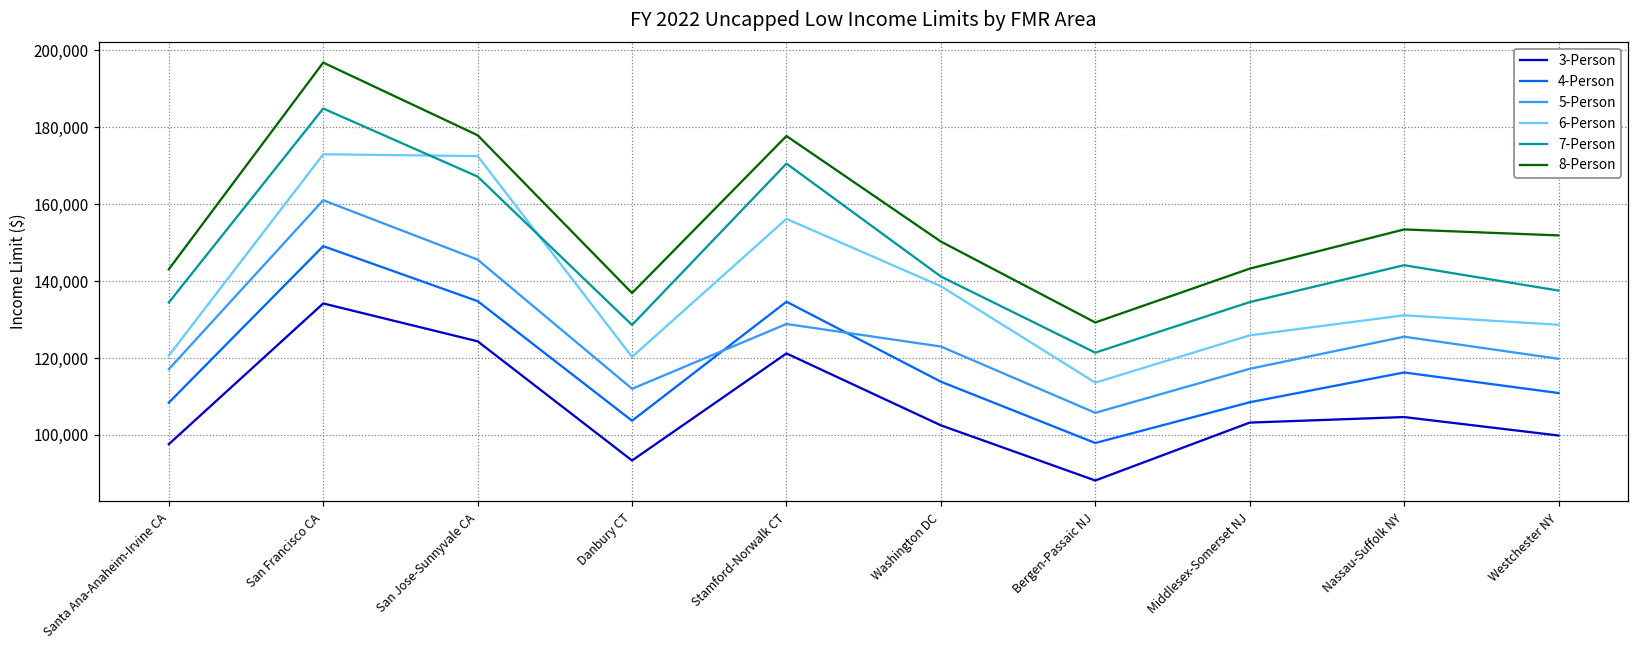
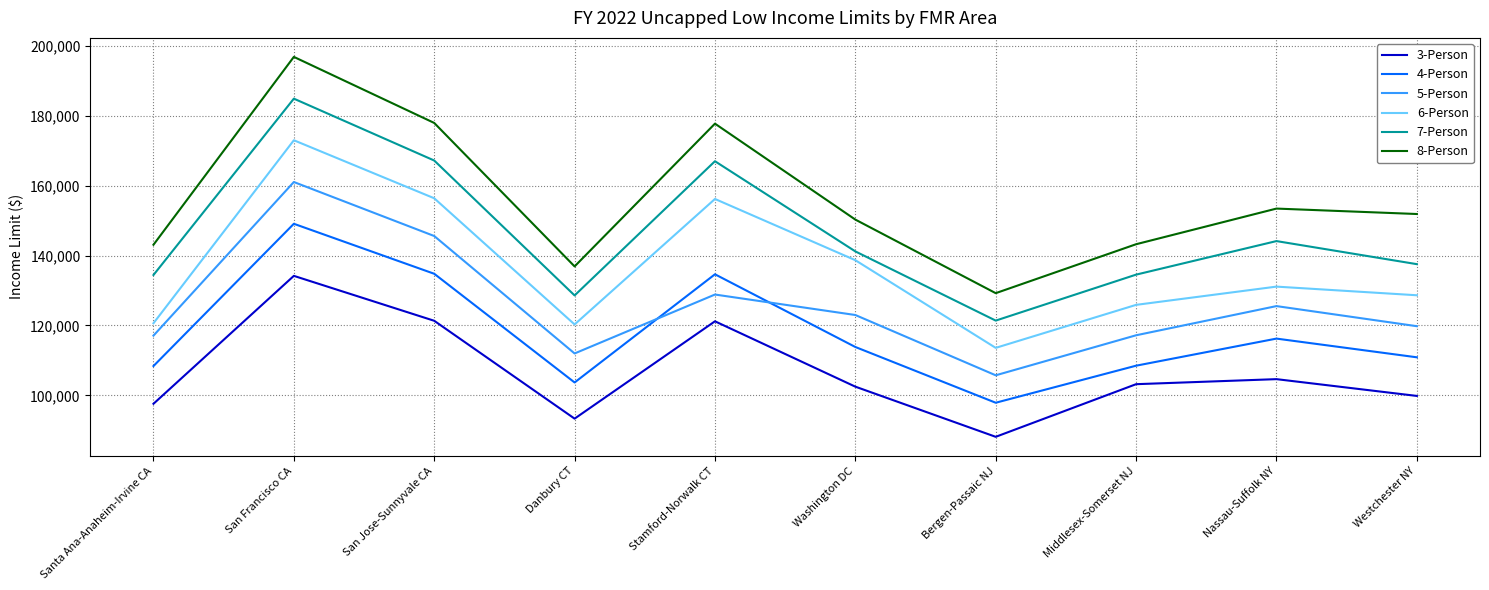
  {
    "3-Person": {
      "Santa Ana-Anaheim-Irvine CA": "98,000",
      "San Francisco CA": "134,000",
-     "San Jose-Sunnyvale CA": "124,000",
+     "San Jose-Sunnyvale CA": "121,000",
      "Danbury CT": "93,000",
      "Stamford-Norwalk CT": "121,000",
      "Washington DC": "103,000",
      "Bergen-Passaic NJ": "88,000",
      "Middlesex-Somerset NJ": "103,000",
      "Nassau-Suffolk NY": "105,000",
      "Westchester NY": "100,000"
    },
    "4-Person": {
      "Santa Ana-Anaheim-Irvine CA": "108,000",
      "San Francisco CA": "149,000",
      "San Jose-Sunnyvale CA": "135,000",
      "Danbury CT": "104,000",
      "Stamford-Norwalk CT": "135,000",
      "Washington DC": "114,000",
      "Bergen-Passaic NJ": "98,000",
      "Middlesex-Somerset NJ": "109,000",
      "Nassau-Suffolk NY": "116,000",
      "Westchester NY": "111,000"
    },
    "5-Person": {
      "Santa Ana-Anaheim-Irvine CA": "117,000",
      "San Francisco CA": "161,000",
      "San Jose-Sunnyvale CA": "146,000",
      "Danbury CT": "112,000",
      "Stamford-Norwalk CT": "129,000",
      "Washington DC": "123,000",
      "Bergen-Passaic NJ": "106,000",
      "Middlesex-Somerset NJ": "117,000",
      "Nassau-Suffolk NY": "126,000",
      "Westchester NY": "120,000"
    },
    "6-Person": {
      "Santa Ana-Anaheim-Irvine CA": "121,000",
      "San Francisco CA": "173,000",
-     "San Jose-Sunnyvale CA": "173,000",
+     "San Jose-Sunnyvale CA": "156,000",
      "Danbury CT": "120,000",
      "Stamford-Norwalk CT": "156,000",
      "Washington DC": "139,000",
      "Bergen-Passaic NJ": "114,000",
      "Middlesex-Somerset NJ": "126,000",
      "Nassau-Suffolk NY": "131,000",
      "Westchester NY": "129,000"
    },
    "7-Person": {
      "Santa Ana-Anaheim-Irvine CA": "134,000",
      "San Francisco CA": "185,000",
      "San Jose-Sunnyvale CA": "167,000",
      "Danbury CT": "129,000",
-     "Stamford-Norwalk CT": "171,000",
+     "Stamford-Norwalk CT": "167,000",
      "Washington DC": "141,000",
      "Bergen-Passaic NJ": "121,000",
      "Middlesex-Somerset NJ": "135,000",
      "Nassau-Suffolk NY": "144,000",
      "Westchester NY": "138,000"
    },
    "8-Person": {
      "Santa Ana-Anaheim-Irvine CA": "143,000",
      "San Francisco CA": "197,000",
      "San Jose-Sunnyvale CA": "178,000",
      "Danbury CT": "137,000",
      "Stamford-Norwalk CT": "178,000",
      "Washington DC": "150,000",
      "Bergen-Passaic NJ": "129,000",
      "Middlesex-Somerset NJ": "143,000",
      "Nassau-Suffolk NY": "153,000",
      "Westchester NY": "152,000"
    }
  }
